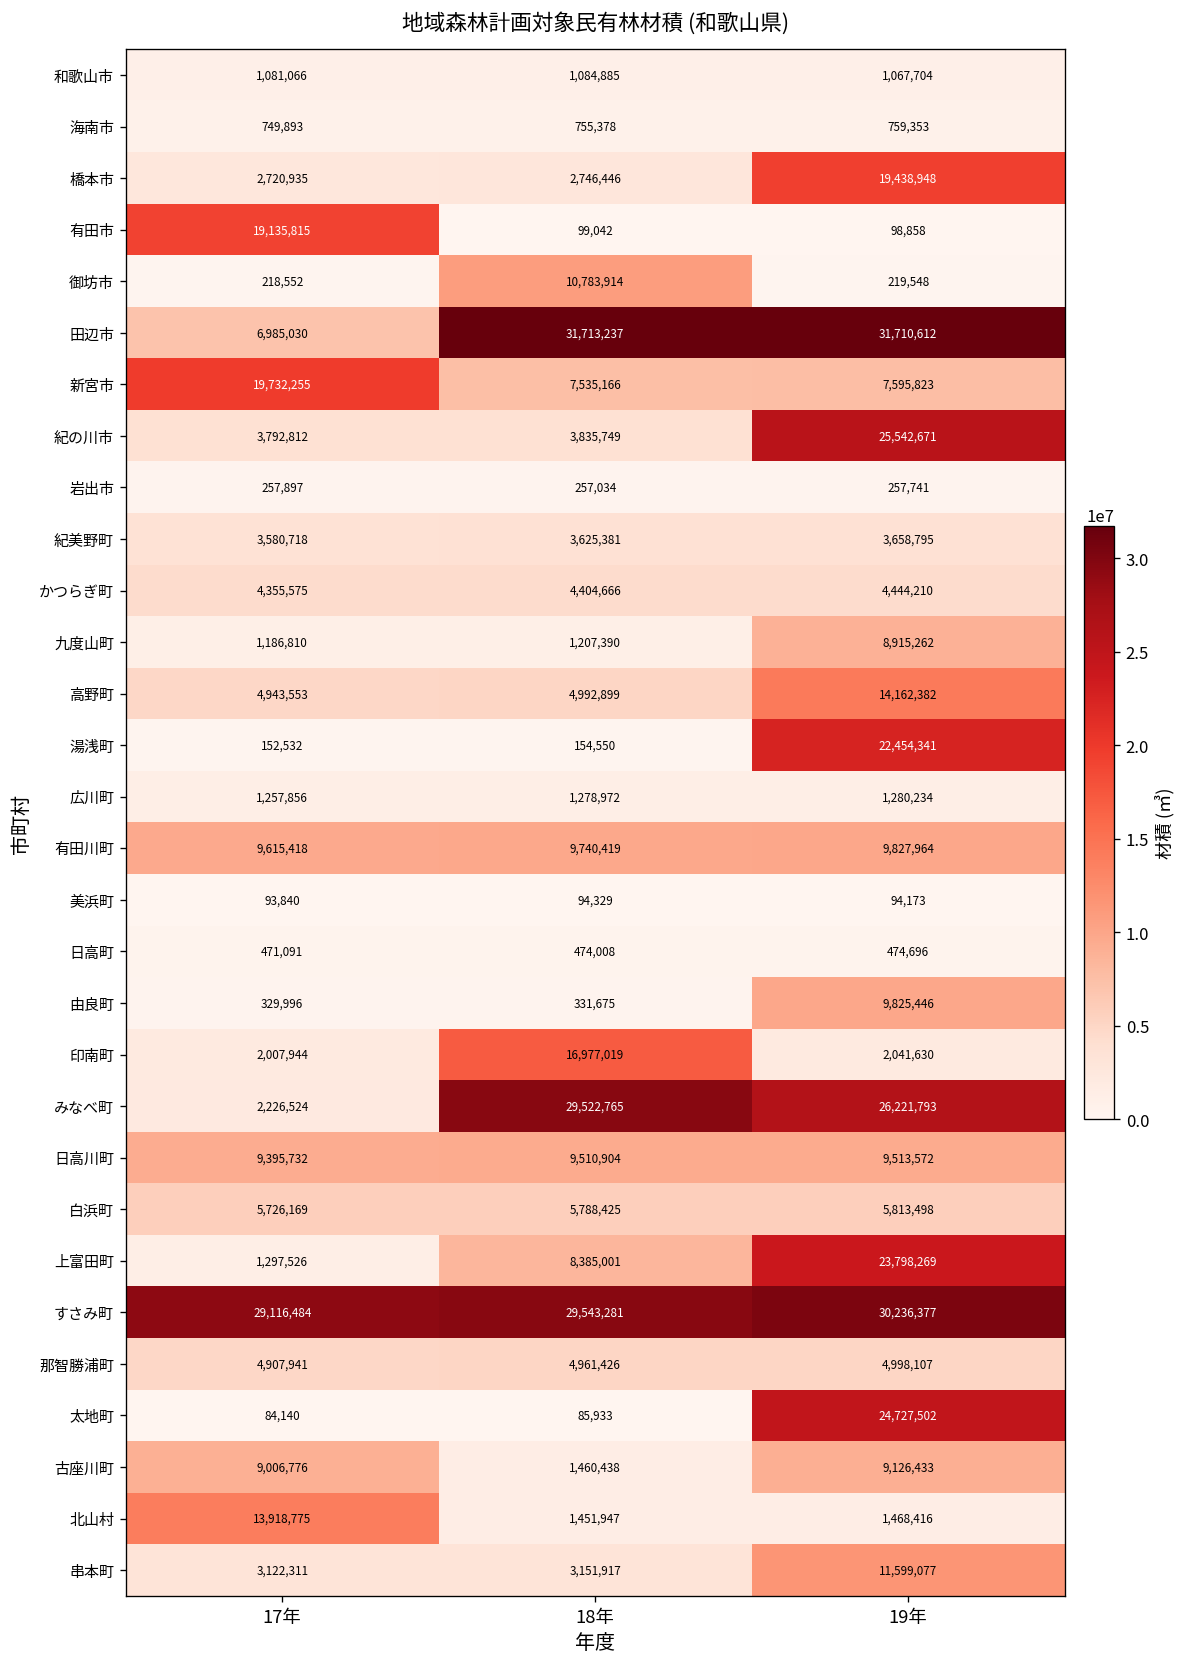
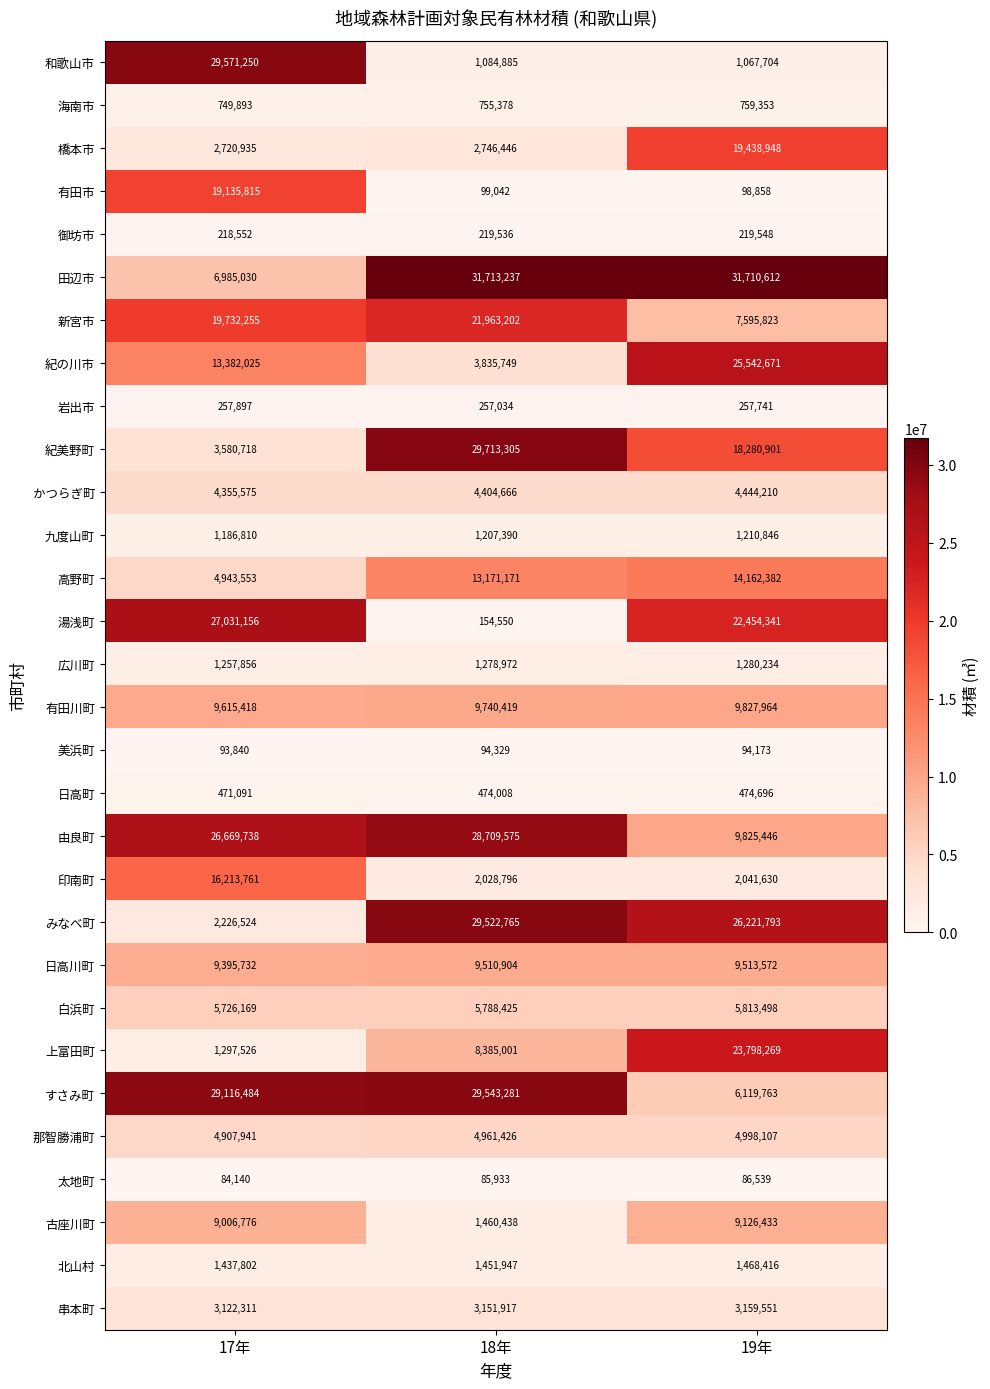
  {
    "和歌山市": {
-     "17年": "1,081,066",
+     "17年": "29,571,250",
      "18年": "1,084,885",
      "19年": "1,067,704"
    },
    "海南市": {
      "17年": "749,893",
      "18年": "755,378",
      "19年": "759,353"
    },
    "橋本市": {
      "17年": "2,720,935",
      "18年": "2,746,446",
      "19年": "19,438,948"
    },
    "有田市": {
      "17年": "19,135,815",
      "18年": "99,042",
      "19年": "98,858"
    },
    "御坊市": {
      "17年": "218,552",
-     "18年": "10,783,914",
+     "18年": "219,536",
      "19年": "219,548"
    },
    "田辺市": {
      "17年": "6,985,030",
      "18年": "31,713,237",
      "19年": "31,710,612"
    },
    "新宮市": {
      "17年": "19,732,255",
-     "18年": "7,535,166",
+     "18年": "21,963,202",
      "19年": "7,595,823"
    },
    "紀の川市": {
-     "17年": "3,792,812",
+     "17年": "13,382,025",
      "18年": "3,835,749",
      "19年": "25,542,671"
    },
    "岩出市": {
      "17年": "257,897",
      "18年": "257,034",
      "19年": "257,741"
    },
    "紀美野町": {
      "17年": "3,580,718",
-     "18年": "3,625,381",
-     "19年": "3,658,795"
+     "18年": "29,713,305",
+     "19年": "18,280,901"
    },
    "かつらぎ町": {
      "17年": "4,355,575",
      "18年": "4,404,666",
      "19年": "4,444,210"
    },
    "九度山町": {
      "17年": "1,186,810",
      "18年": "1,207,390",
-     "19年": "8,915,262"
+     "19年": "1,210,846"
    },
    "高野町": {
      "17年": "4,943,553",
-     "18年": "4,992,899",
+     "18年": "13,171,171",
      "19年": "14,162,382"
    },
    "湯浅町": {
-     "17年": "152,532",
+     "17年": "27,031,156",
      "18年": "154,550",
      "19年": "22,454,341"
    },
    "広川町": {
      "17年": "1,257,856",
      "18年": "1,278,972",
      "19年": "1,280,234"
    },
    "有田川町": {
      "17年": "9,615,418",
      "18年": "9,740,419",
      "19年": "9,827,964"
    },
    "美浜町": {
      "17年": "93,840",
      "18年": "94,329",
      "19年": "94,173"
    },
    "日高町": {
      "17年": "471,091",
      "18年": "474,008",
      "19年": "474,696"
    },
    "由良町": {
-     "17年": "329,996",
-     "18年": "331,675",
+     "17年": "26,669,738",
+     "18年": "28,709,575",
      "19年": "9,825,446"
    },
    "印南町": {
-     "17年": "2,007,944",
-     "18年": "16,977,019",
+     "17年": "16,213,761",
+     "18年": "2,028,796",
      "19年": "2,041,630"
    },
    "みなべ町": {
      "17年": "2,226,524",
      "18年": "29,522,765",
      "19年": "26,221,793"
    },
    "日高川町": {
      "17年": "9,395,732",
      "18年": "9,510,904",
      "19年": "9,513,572"
    },
    "白浜町": {
      "17年": "5,726,169",
      "18年": "5,788,425",
      "19年": "5,813,498"
    },
    "上富田町": {
      "17年": "1,297,526",
      "18年": "8,385,001",
      "19年": "23,798,269"
    },
    "すさみ町": {
      "17年": "29,116,484",
      "18年": "29,543,281",
-     "19年": "30,236,377"
+     "19年": "6,119,763"
    },
    "那智勝浦町": {
      "17年": "4,907,941",
      "18年": "4,961,426",
      "19年": "4,998,107"
    },
    "太地町": {
      "17年": "84,140",
      "18年": "85,933",
-     "19年": "24,727,502"
+     "19年": "86,539"
    },
    "古座川町": {
      "17年": "9,006,776",
      "18年": "1,460,438",
      "19年": "9,126,433"
    },
    "北山村": {
-     "17年": "13,918,775",
+     "17年": "1,437,802",
      "18年": "1,451,947",
      "19年": "1,468,416"
    },
    "串本町": {
      "17年": "3,122,311",
      "18年": "3,151,917",
-     "19年": "11,599,077"
+     "19年": "3,159,551"
    }
  }
